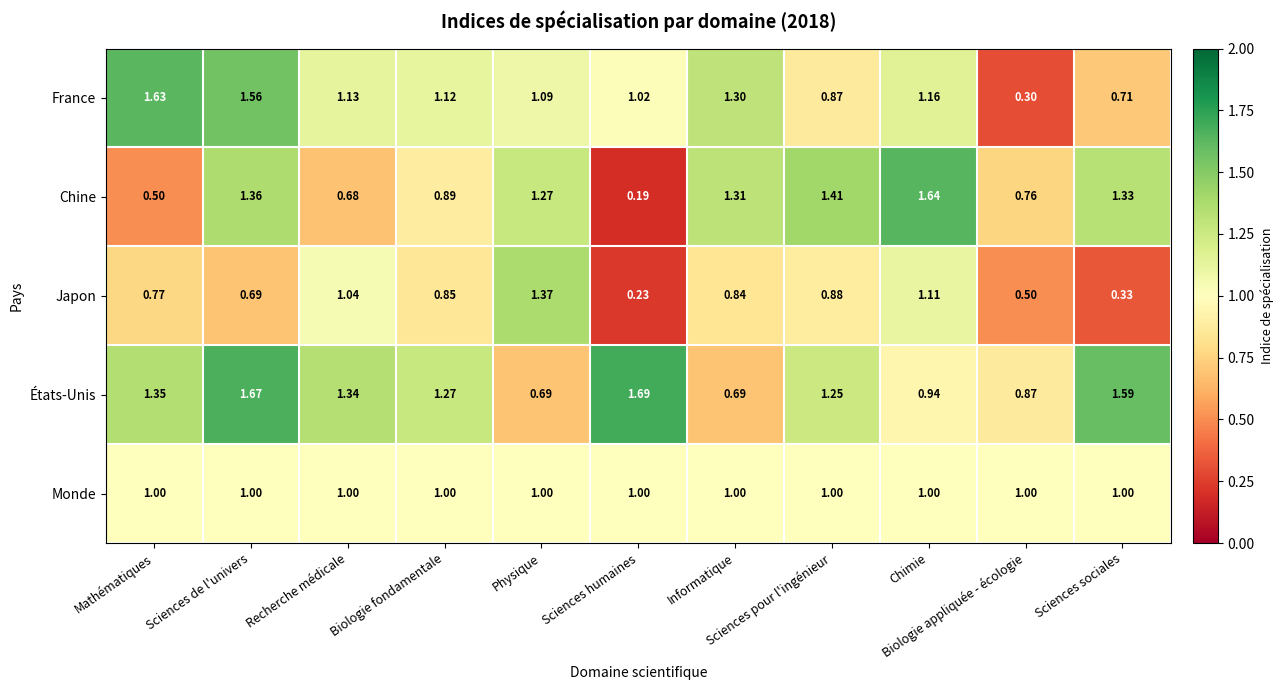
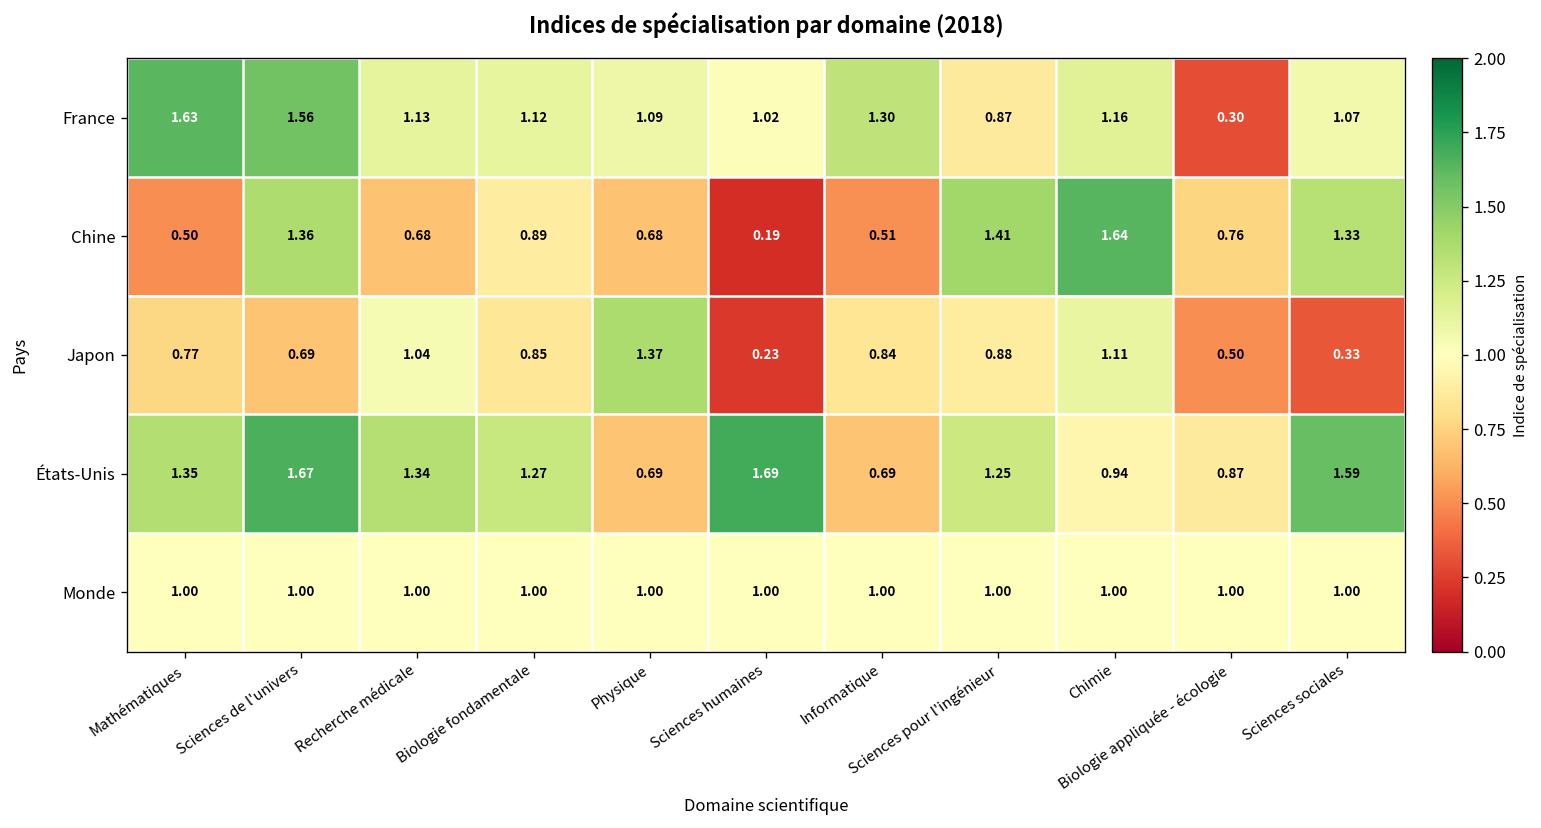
  {
    "France": {
      "Mathématiques": 1.63,
      "Sciences de l'univers": 1.56,
      "Recherche médicale": 1.13,
      "Biologie fondamentale": 1.12,
      "Physique": 1.09,
      "Sciences humaines": 1.02,
      "Informatique": 1.30,
      "Sciences pour l'ingénieur": 0.87,
      "Chimie": 1.16,
      "Biologie appliquée - écologie": 0.30,
-     "Sciences sociales": 0.71
+     "Sciences sociales": 1.07
    },
    "Chine": {
      "Mathématiques": 0.50,
      "Sciences de l'univers": 1.36,
      "Recherche médicale": 0.68,
      "Biologie fondamentale": 0.89,
-     "Physique": 1.27,
+     "Physique": 0.68,
      "Sciences humaines": 0.19,
-     "Informatique": 1.31,
+     "Informatique": 0.51,
      "Sciences pour l'ingénieur": 1.41,
      "Chimie": 1.64,
      "Biologie appliquée - écologie": 0.76,
      "Sciences sociales": 1.33
    },
    "Japon": {
      "Mathématiques": 0.77,
      "Sciences de l'univers": 0.69,
      "Recherche médicale": 1.04,
      "Biologie fondamentale": 0.85,
      "Physique": 1.37,
      "Sciences humaines": 0.23,
      "Informatique": 0.84,
      "Sciences pour l'ingénieur": 0.88,
      "Chimie": 1.11,
      "Biologie appliquée - écologie": 0.50,
      "Sciences sociales": 0.33
    },
    "États-Unis": {
      "Mathématiques": 1.35,
      "Sciences de l'univers": 1.67,
      "Recherche médicale": 1.34,
      "Biologie fondamentale": 1.27,
      "Physique": 0.69,
      "Sciences humaines": 1.69,
      "Informatique": 0.69,
      "Sciences pour l'ingénieur": 1.25,
      "Chimie": 0.94,
      "Biologie appliquée - écologie": 0.87,
      "Sciences sociales": 1.59
    },
    "Monde": {
      "Mathématiques": 1.00,
      "Sciences de l'univers": 1.00,
      "Recherche médicale": 1.00,
      "Biologie fondamentale": 1.00,
      "Physique": 1.00,
      "Sciences humaines": 1.00,
      "Informatique": 1.00,
      "Sciences pour l'ingénieur": 1.00,
      "Chimie": 1.00,
      "Biologie appliquée - écologie": 1.00,
      "Sciences sociales": 1.00
    }
  }
